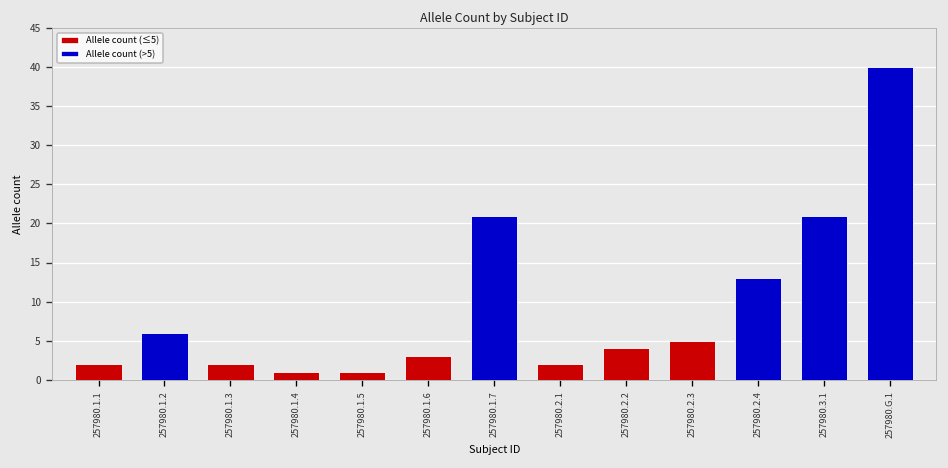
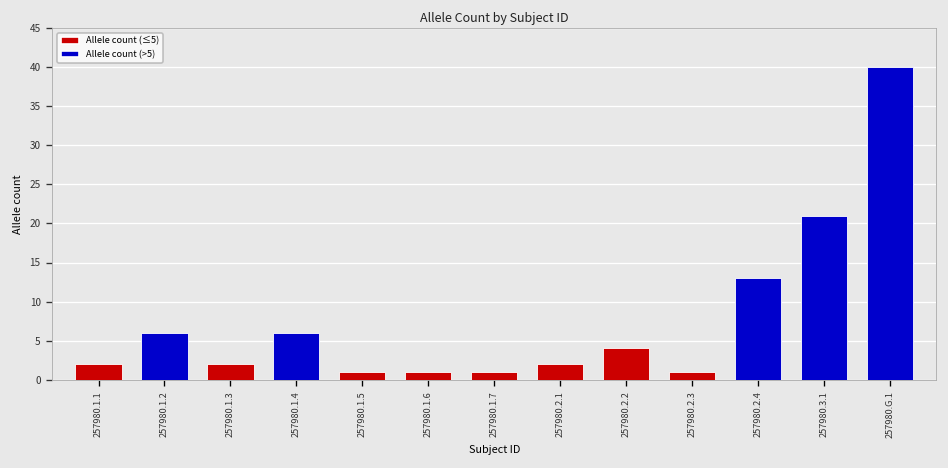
  {
    "257980.1.1": 2,
    "257980.1.2": 6,
    "257980.1.3": 2,
-   "257980.1.4": 1,
+   "257980.1.4": 6,
    "257980.1.5": 1,
-   "257980.1.6": 3,
-   "257980.1.7": 21,
+   "257980.1.6": 1,
+   "257980.1.7": 1,
    "257980.2.1": 2,
    "257980.2.2": 4,
-   "257980.2.3": 5,
+   "257980.2.3": 1,
    "257980.2.4": 13,
    "257980.3.1": 21,
    "257980.G.1": 40
  }
